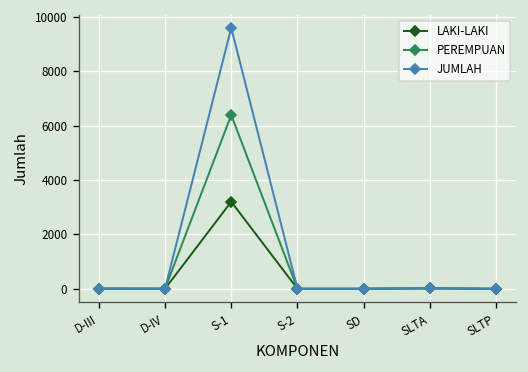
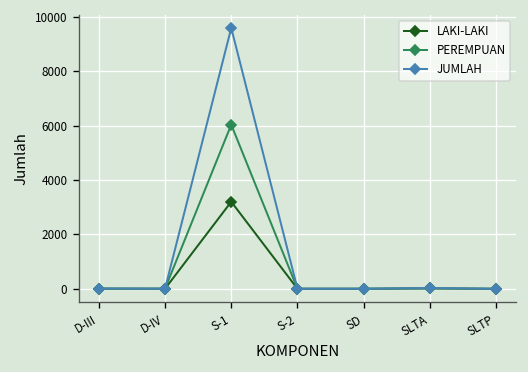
  {
    "LAKI-LAKI": {
      "S-1": 3200
    },
    "PEREMPUAN": {
-     "S-1": 6400
+     "S-1": 6000
    },
    "JUMLAH": {
      "S-1": 9600
    }
  }
